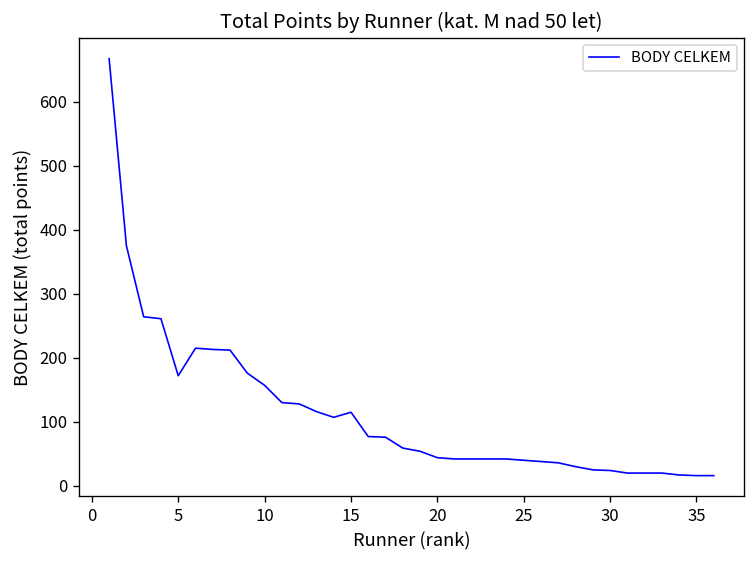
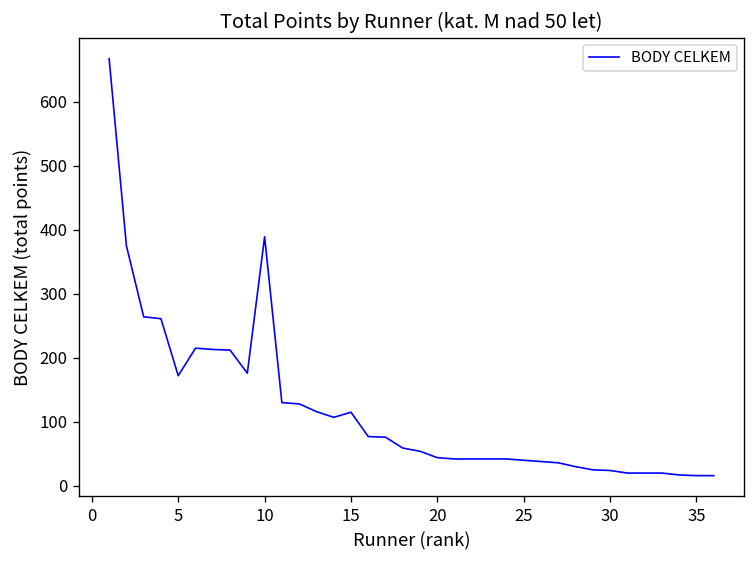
  {
    "5": 170,
-   "10": 160,
+   "10": 390,
    "15": 120,
    "20": 40,
    "25": 40,
    "30": 20,
    "35": 20
  }
